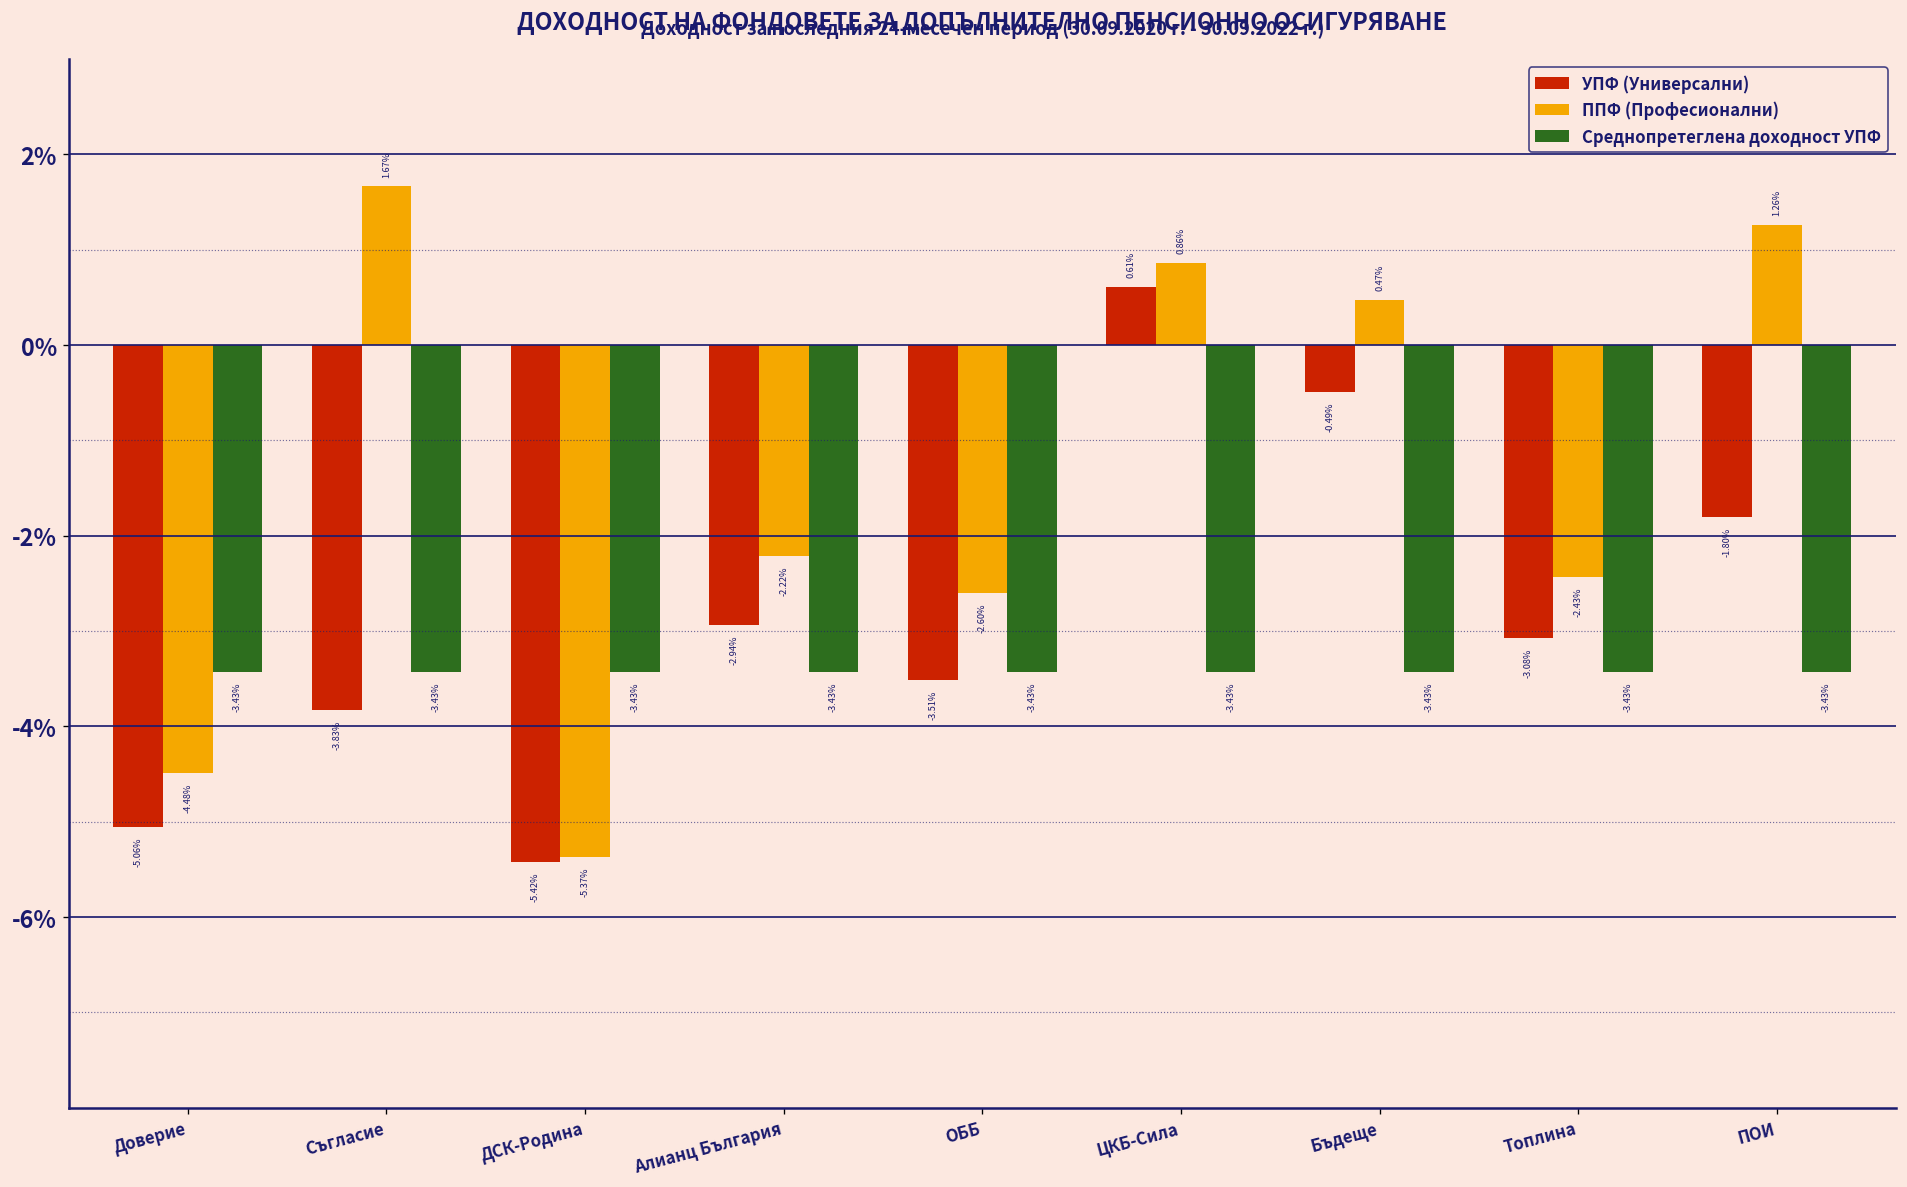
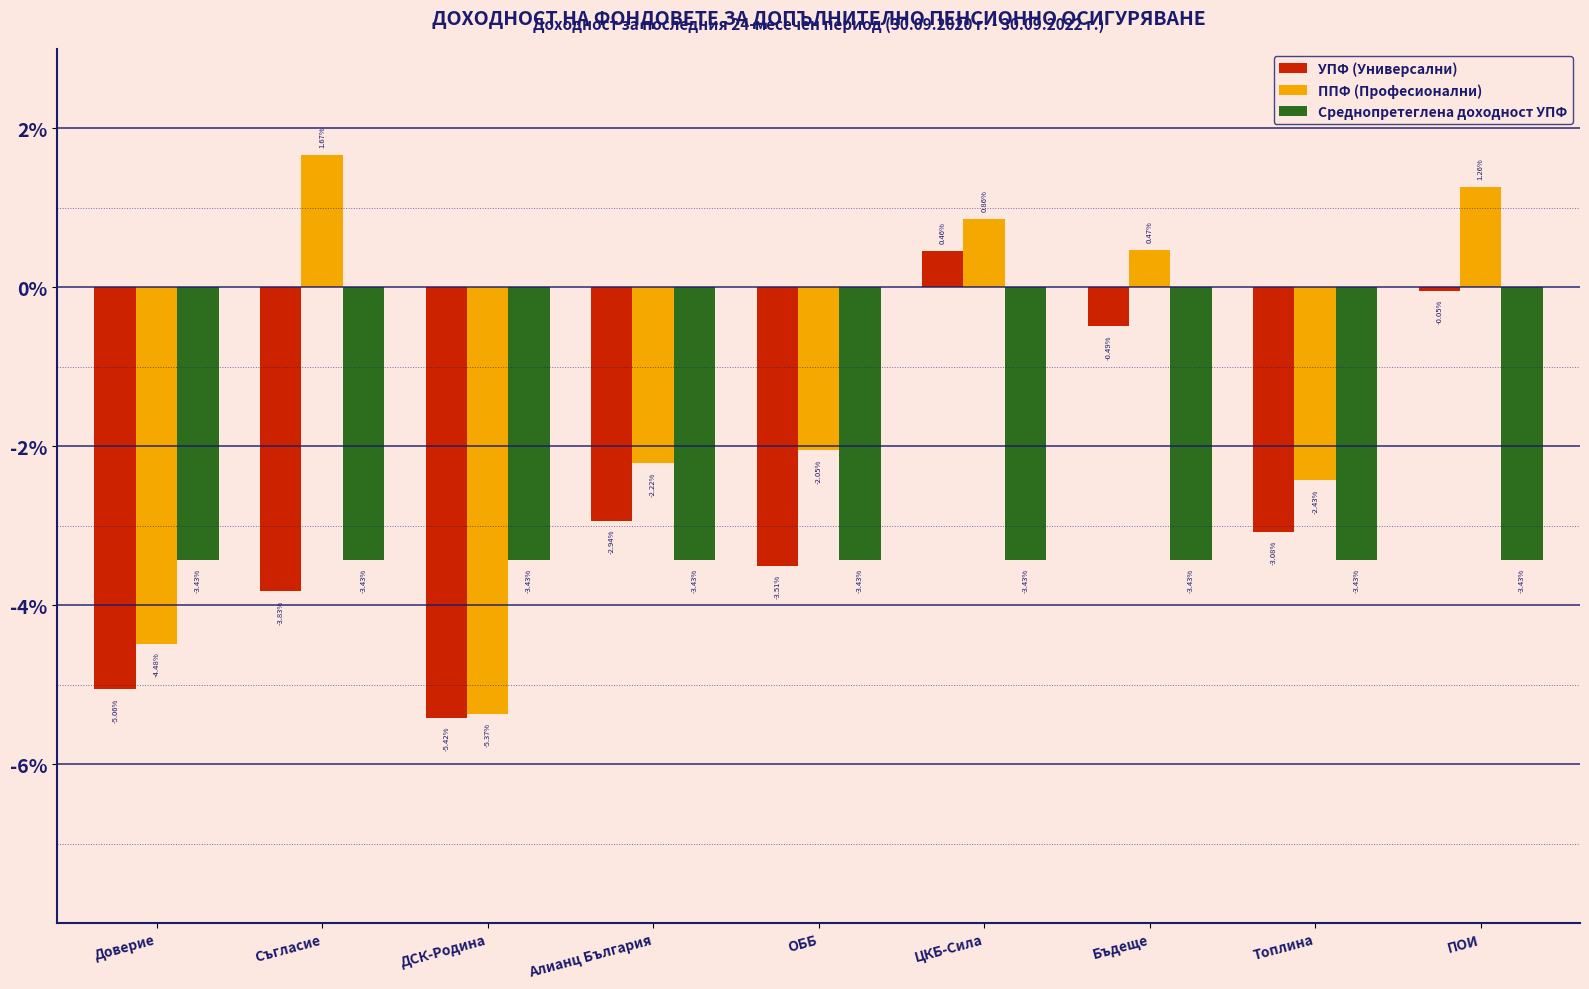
  {
    "УПФ (Универсални)": {
      "Доверие": "-5.06%",
      "Съгласие": "-3.83%",
      "ДСК-Родина": "-5.42%",
      "Алианц България": "-2.94%",
      "ОББ": "-3.51%",
-     "ЦКБ-Сила": "0.61%",
+     "ЦКБ-Сила": "0.46%",
      "Бъдеще": "-0.49%",
      "Топлина": "-3.08%",
-     "ПОИ": "-1.80%"
+     "ПОИ": "-0.05%"
    },
    "ППФ (Професионални)": {
      "Доверие": "-4.48%",
      "Съгласие": "1.67%",
      "ДСК-Родина": "-5.37%",
      "Алианц България": "-2.22%",
-     "ОББ": "-2.60%",
+     "ОББ": "-2.05%",
      "ЦКБ-Сила": "0.86%",
      "Бъдеще": "0.47%",
      "Топлина": "-2.43%",
      "ПОИ": "1.26%"
    },
    "Среднопретеглена доходност УПФ": {
      "Доверие": "-3.43%",
      "Съгласие": "-3.43%",
      "ДСК-Родина": "-3.43%",
      "Алианц България": "-3.43%",
      "ОББ": "-3.43%",
      "ЦКБ-Сила": "-3.43%",
      "Бъдеще": "-3.43%",
      "Топлина": "-3.43%",
      "ПОИ": "-3.43%"
    }
  }
